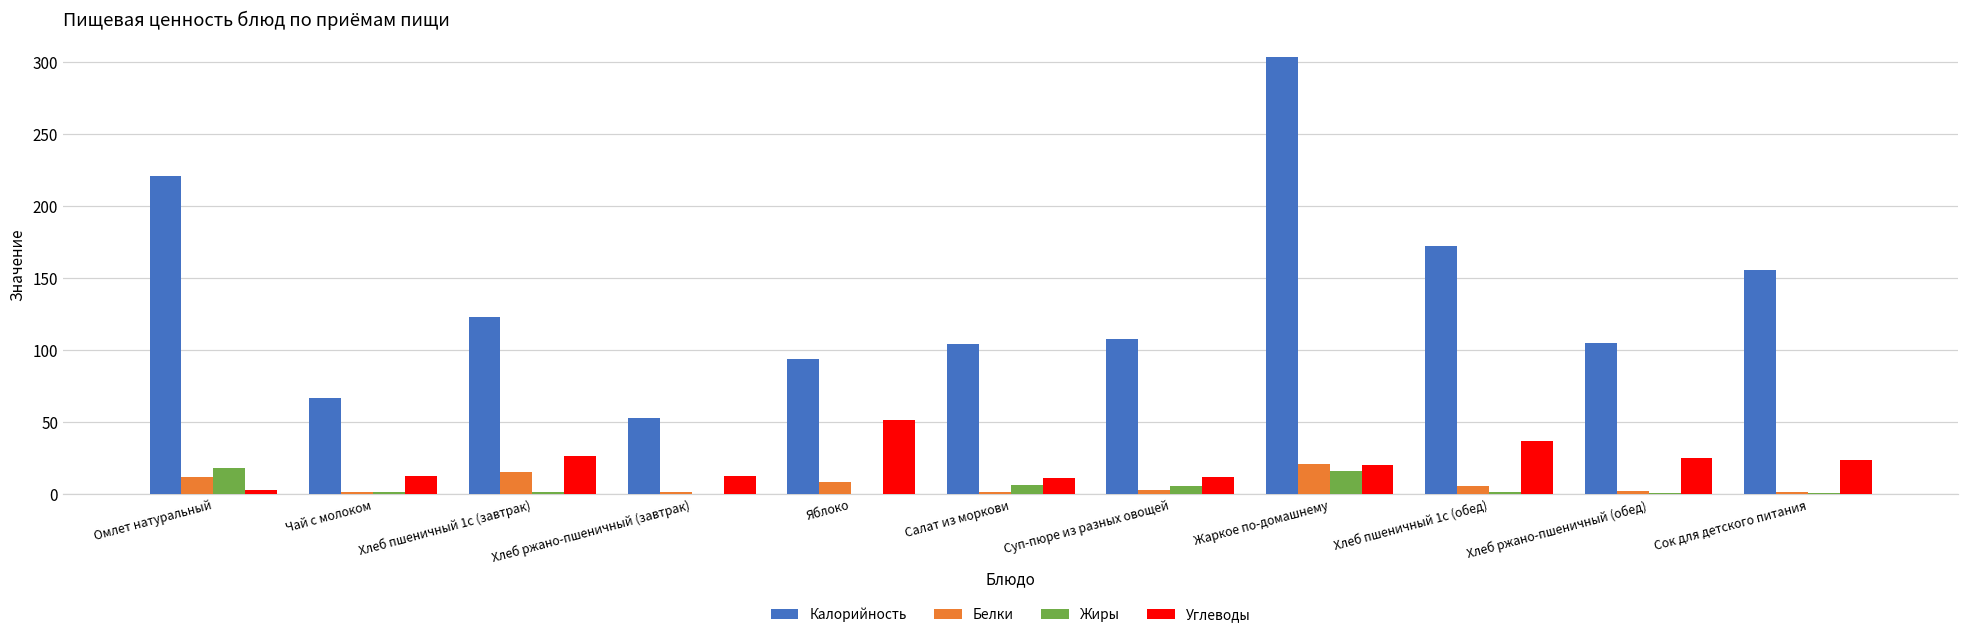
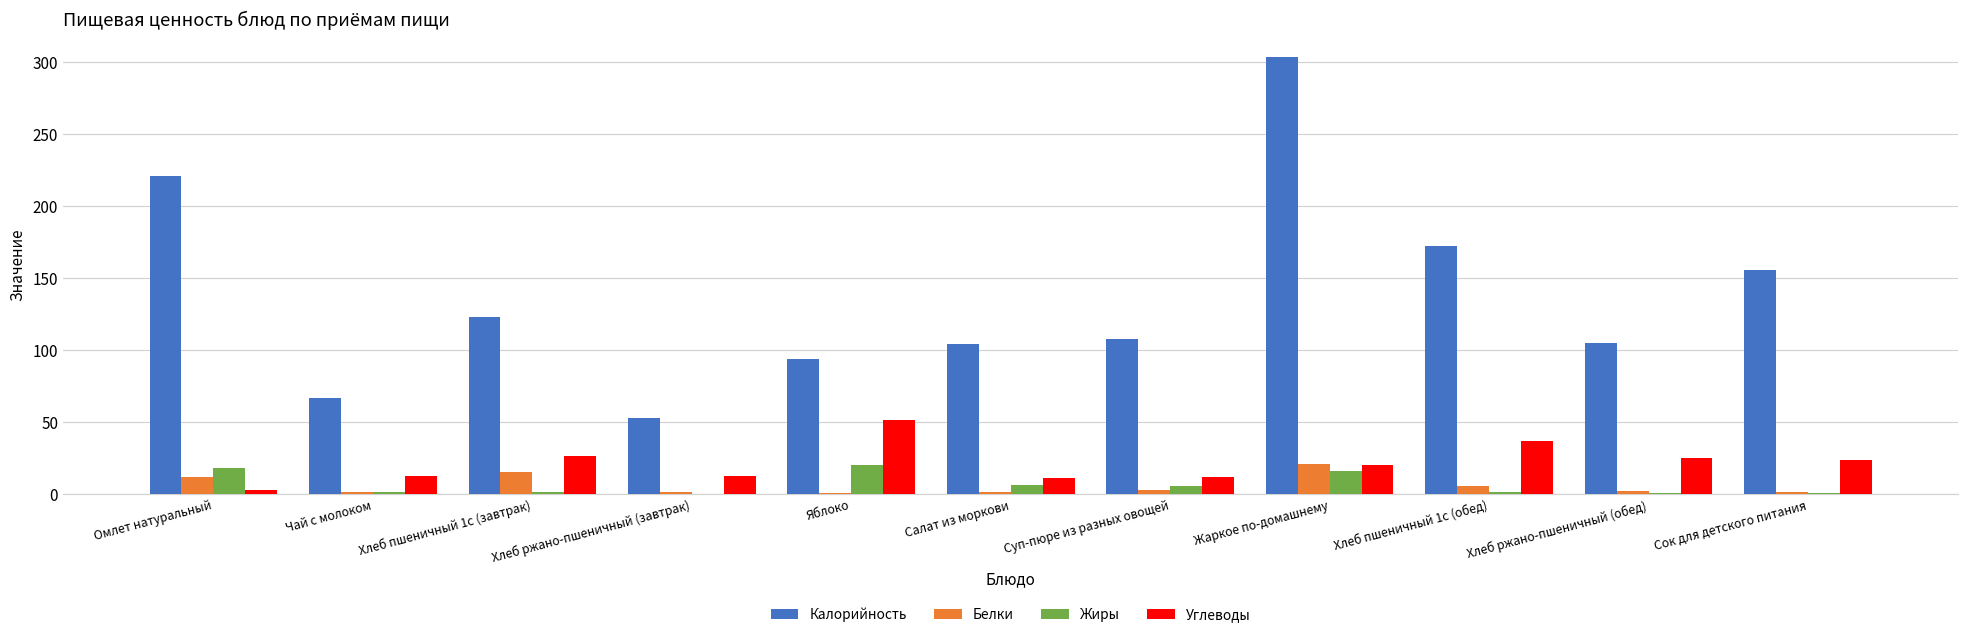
  {
    "Калорийность": {
      "Омлет натуральный": 221,
      "Чай с молоком": 67,
      "Хлеб пшеничный 1с (завтрак)": 123,
      "Хлеб ржано-пшеничный (завтрак)": 53,
      "Яблоко": 94,
      "Салат из моркови": 105,
      "Суп-пюре из разных овощей": 108,
      "Жаркое по-домашнему": 304,
      "Хлеб пшеничный 1с (обед)": 172,
      "Хлеб ржано-пшеничный (обед)": 105,
      "Сок для детского питания": 156
    },
    "Белки": {
      "Омлет натуральный": 12,
      "Хлеб пшеничный 1с (завтрак)": 15,
-     "Яблоко": 8,
+     "Яблоко": 1,
      "Суп-пюре из разных овощей": 3,
      "Жаркое по-домашнему": 20,
      "Хлеб пшеничный 1с (обед)": 5,
      "Хлеб ржано-пшеничный (обед)": 2
    },
    "Жиры": {
      "Омлет натуральный": 18,
-     "Яблоко": 0,
+     "Яблоко": 20,
      "Салат из моркови": 6,
      "Суп-пюре из разных овощей": 6,
      "Жаркое по-домашнему": 16
    },
    "Углеводы": {
      "Омлет натуральный": 3,
      "Чай с молоком": 12,
      "Хлеб пшеничный 1с (завтрак)": 27,
      "Хлеб ржано-пшеничный (завтрак)": 12,
      "Яблоко": 52,
      "Салат из моркови": 11,
      "Суп-пюре из разных овощей": 12,
      "Жаркое по-домашнему": 20,
      "Хлеб пшеничный 1с (обед)": 37,
      "Хлеб ржано-пшеничный (обед)": 25,
      "Сок для детского питания": 23
    }
  }
